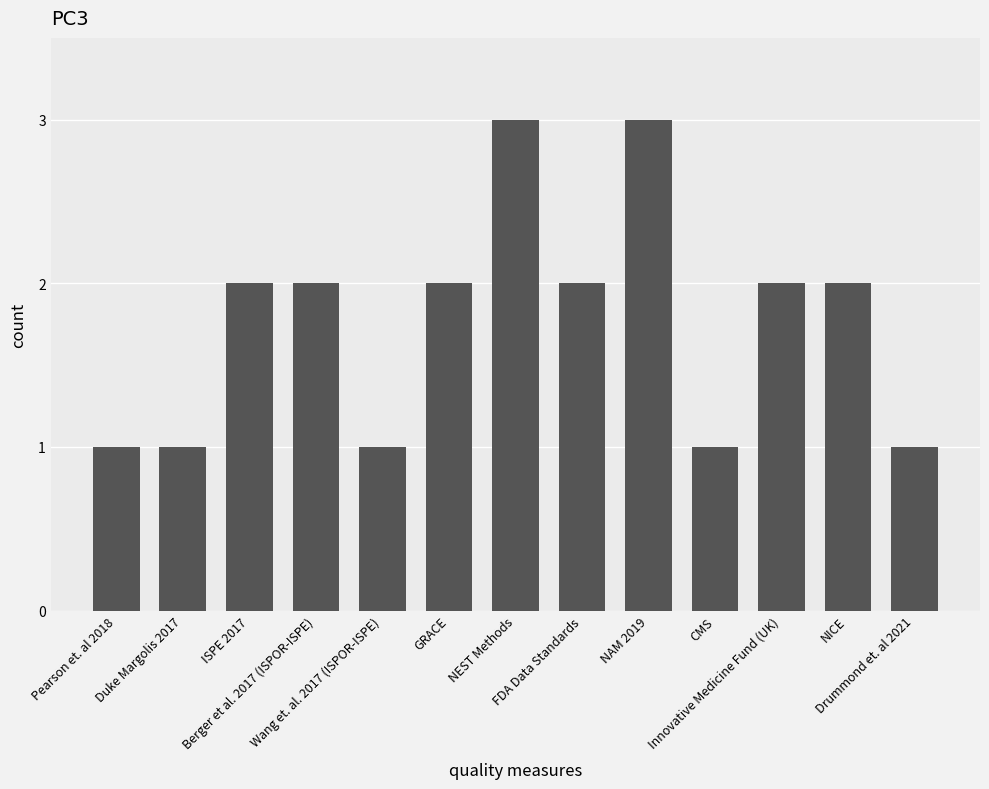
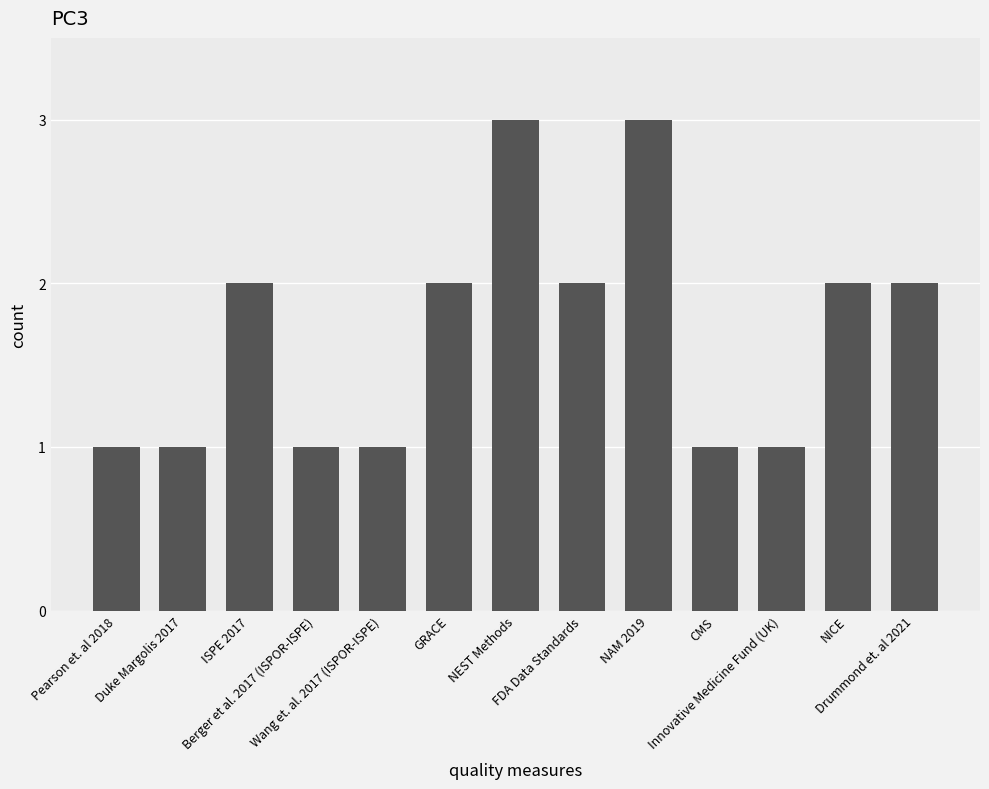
  {
    "Pearson et. al 2018": 1,
    "Duke Margolis 2017": 1,
    "ISPE 2017": 2,
-   "Berger et al. 2017 (ISPOR-ISPE)": 2,
+   "Berger et al. 2017 (ISPOR-ISPE)": 1,
    "Wang et. al. 2017 (ISPOR-ISPE)": 1,
    "GRACE": 2,
    "NEST Methods": 3,
    "FDA Data Standards": 2,
    "NAM 2019": 3,
    "CMS": 1,
-   "Innovative Medicine Fund (UK)": 2,
+   "Innovative Medicine Fund (UK)": 1,
    "NICE": 2,
-   "Drummond et. al 2021": 1
+   "Drummond et. al 2021": 2
  }
